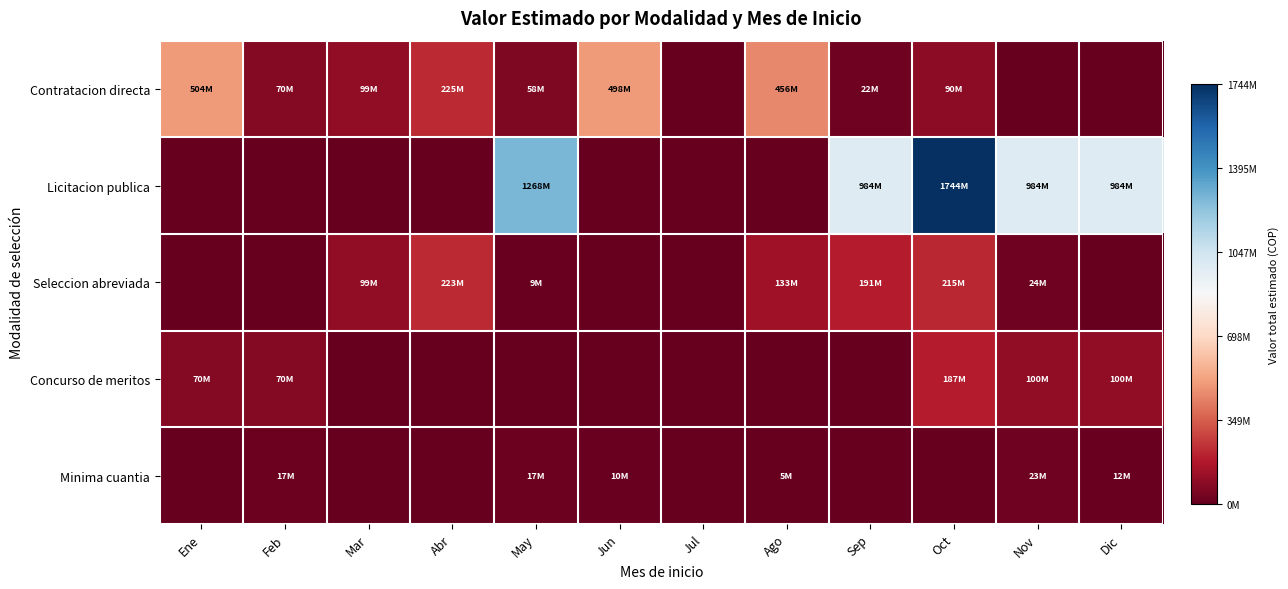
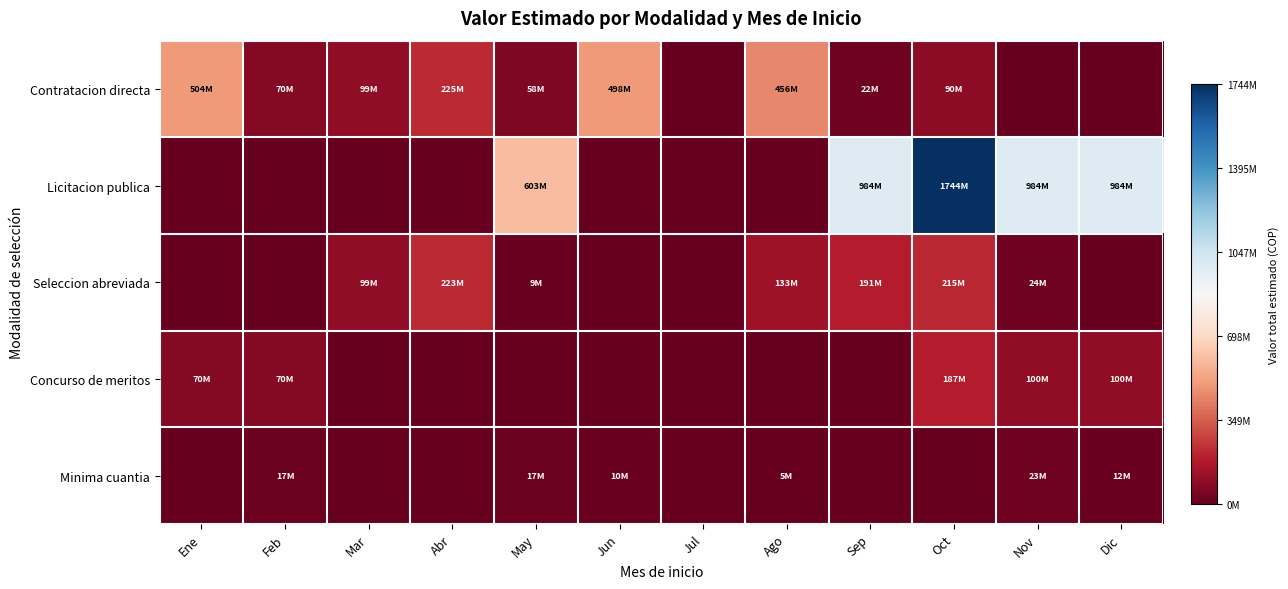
  {
    "Contratacion directa": {
      "Ene": "504M",
      "Feb": "70M",
      "Mar": "99M",
      "Abr": "225M",
      "May": "58M",
      "Jun": "498M",
      "Ago": "456M",
      "Sep": "22M",
      "Oct": "90M"
    },
    "Licitacion publica": {
-     "May": "1268M",
+     "May": "603M",
      "Sep": "984M",
      "Oct": "1744M",
      "Nov": "984M",
      "Dic": "984M"
    },
    "Seleccion abreviada": {
      "Mar": "99M",
      "Abr": "223M",
      "May": "9M",
      "Ago": "133M",
      "Sep": "191M",
      "Oct": "215M",
      "Nov": "24M"
    },
    "Concurso de meritos": {
      "Ene": "70M",
      "Feb": "70M",
      "Oct": "187M",
      "Nov": "100M",
      "Dic": "100M"
    },
    "Minima cuantia": {
      "Feb": "17M",
      "May": "17M",
      "Jun": "10M",
      "Ago": "5M",
      "Nov": "23M",
      "Dic": "12M"
    }
  }
